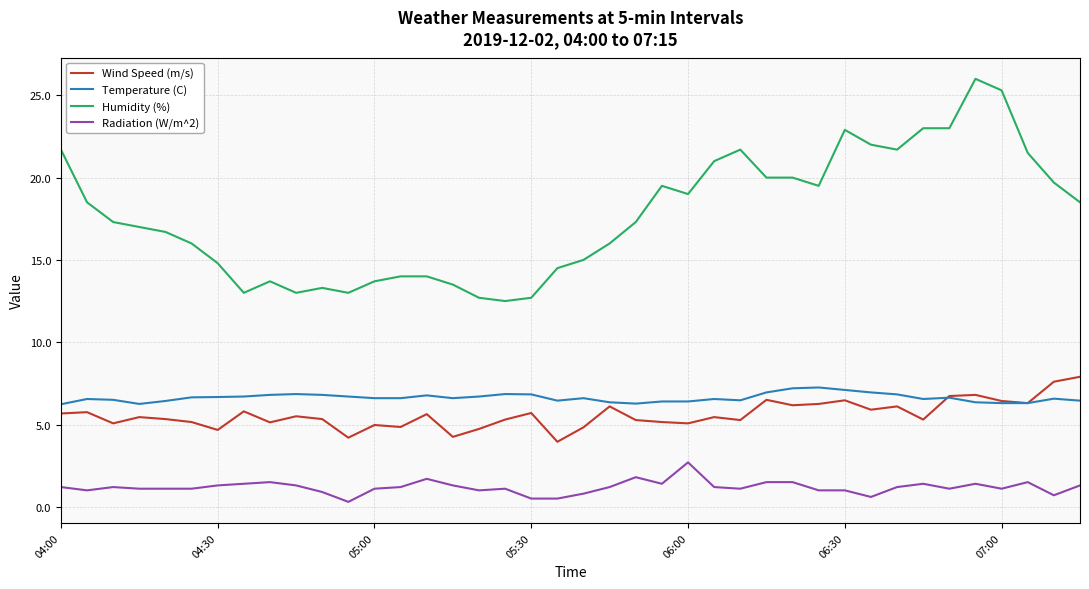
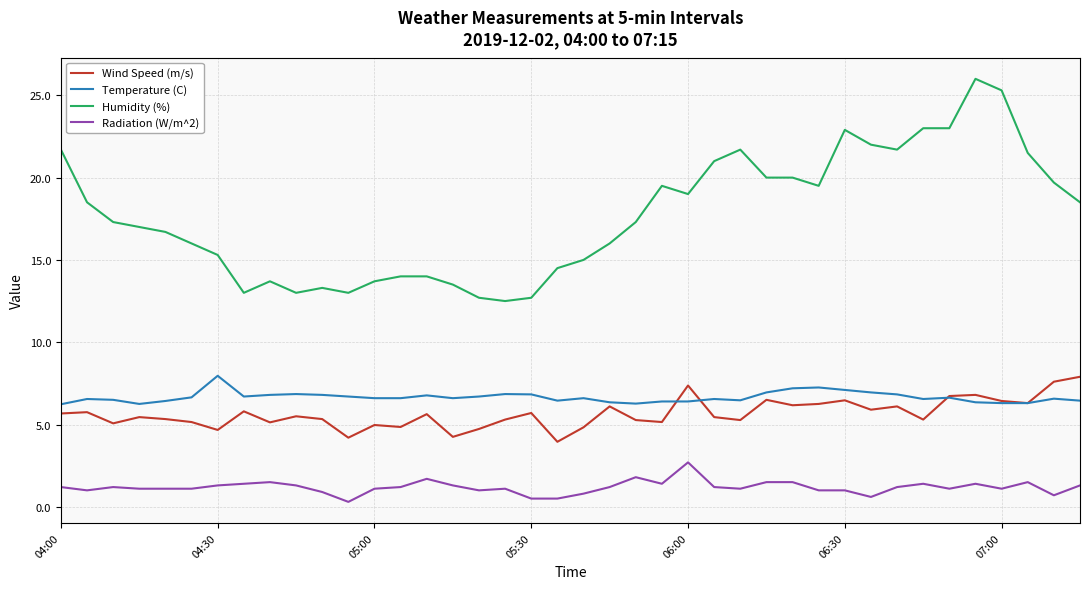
  {
    "Wind Speed (m/s)": {
      "04:00": 5.7,
      "04:30": 4.7,
      "05:00": 5.0,
      "05:30": 5.7,
-     "06:00": 5.1,
+     "06:00": 7.4,
      "06:30": 6.5
    },
    "Temperature (C)": {
      "04:00": 6.2,
-     "04:30": 6.7,
+     "04:30": 8.0,
      "05:00": 6.6,
      "05:30": 6.8,
      "06:00": 6.4,
      "06:30": 7.1
    },
    "Humidity (%)": {
      "04:00": 21.7,
-     "04:30": 14.8,
+     "04:30": 15.3,
      "05:00": 13.7,
      "05:30": 12.7,
      "06:00": 19.0,
      "06:30": 22.9,
      "07:00": 25.3
    },
    "Radiation (W/m^2)": {
      "04:00": 1.2,
      "04:30": 1.3,
      "05:00": 1.1,
      "05:30": 0.5,
      "06:00": 2.7,
      "06:30": 1.0,
      "07:00": 1.1
    }
  }
